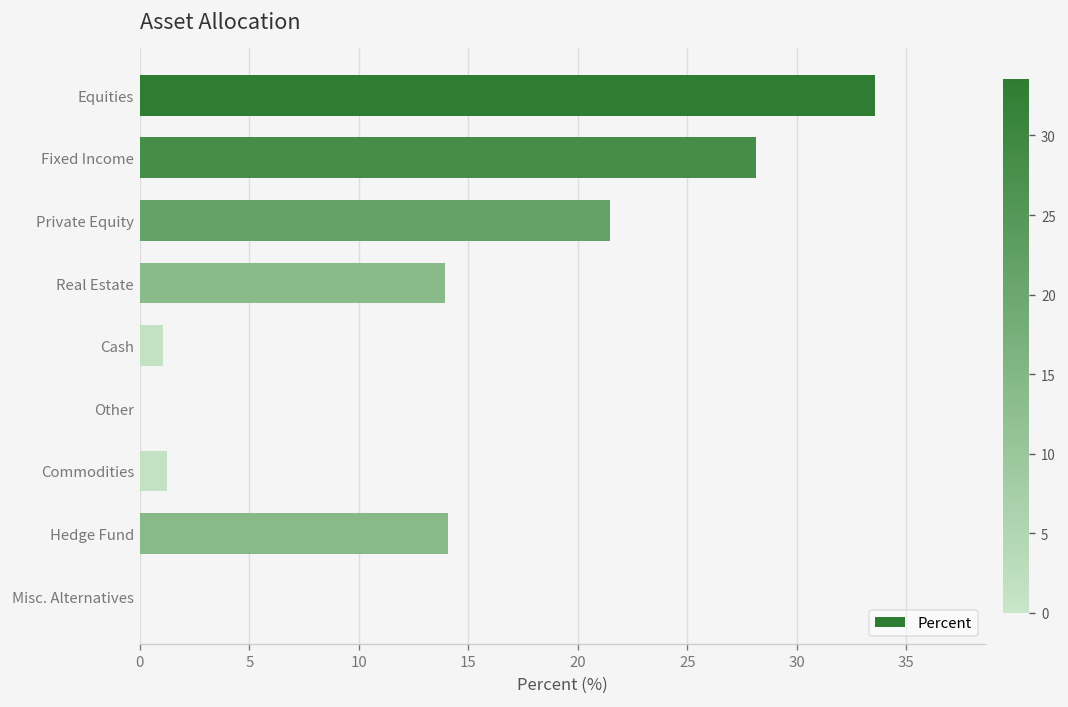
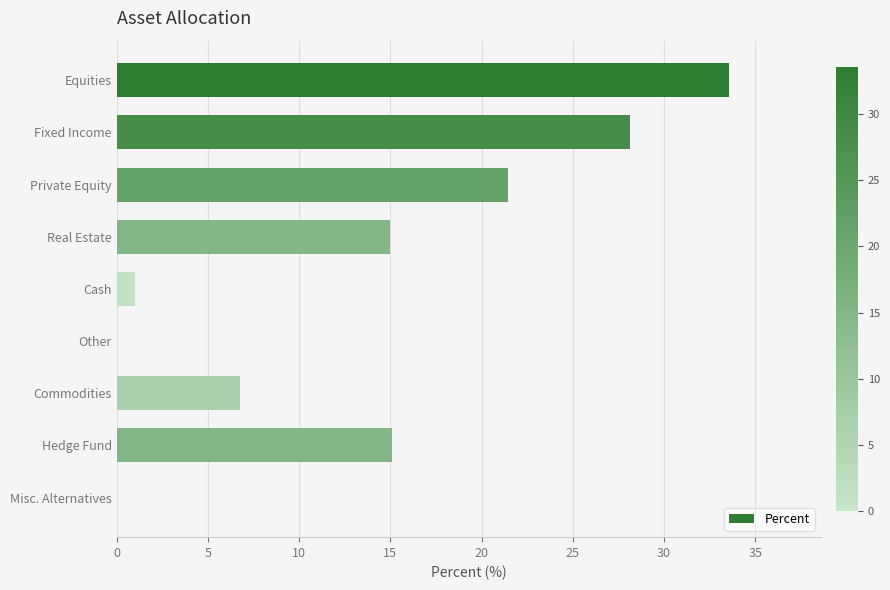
  {
    "Equities": 33.6,
    "Fixed Income": 28.1,
    "Private Equity": 21.5,
-   "Real Estate": 13.9,
+   "Real Estate": 15.0,
    "Cash": 1.0,
    "Other": 0.0,
-   "Commodities": 1.3,
-   "Hedge Fund": 14.1,
+   "Commodities": 6.7,
+   "Hedge Fund": 15.1,
    "Misc. Alternatives": 0.0
  }
